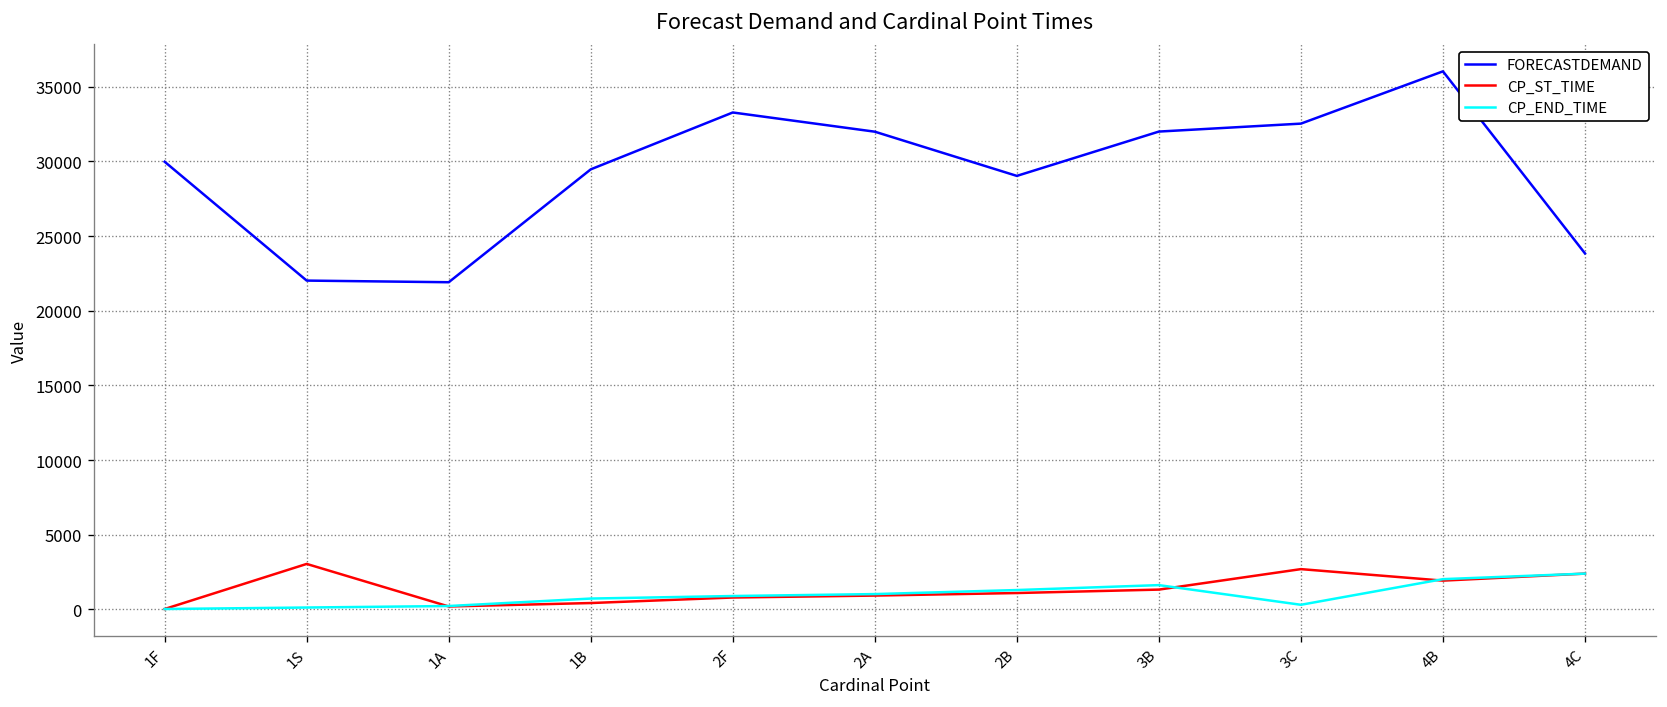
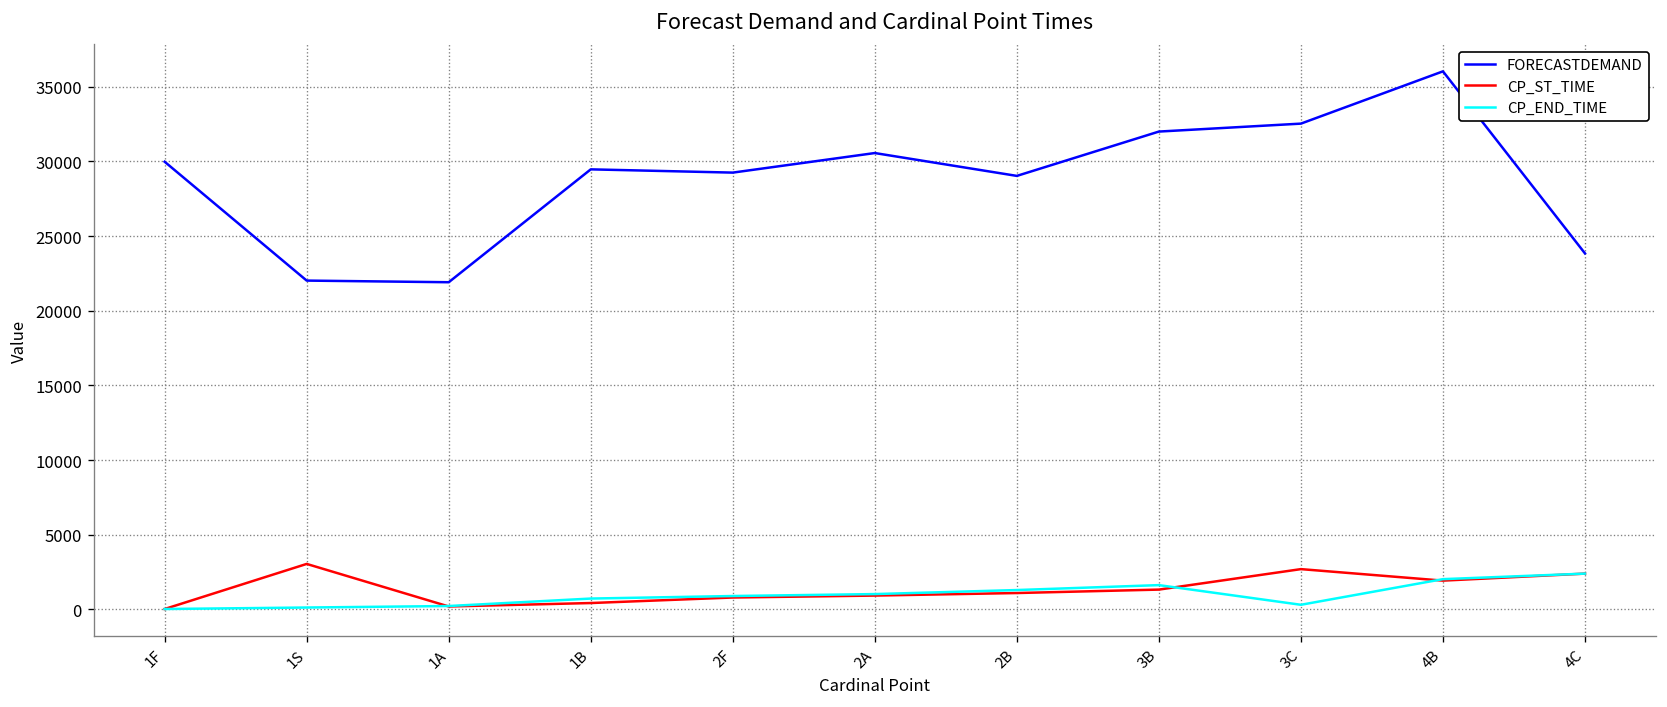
  {
    "FORECASTDEMAND": {
      "1F": 30000,
      "1S": 22000,
      "1A": 21900,
      "1B": 29500,
-     "2F": 33300,
-     "2A": 32000,
+     "2F": 29300,
+     "2A": 30600,
      "2B": 29000,
      "3B": 32000,
      "3C": 32500,
      "4B": 36000,
      "4C": 23800
    },
    "CP_ST_TIME": {
      "1S": 3000,
      "1B": 400,
      "3B": 1300,
      "3C": 2700
    },
    "CP_END_TIME": {
      "1S": 100,
      "1B": 700,
      "3B": 1600,
      "3C": 300
    }
  }
